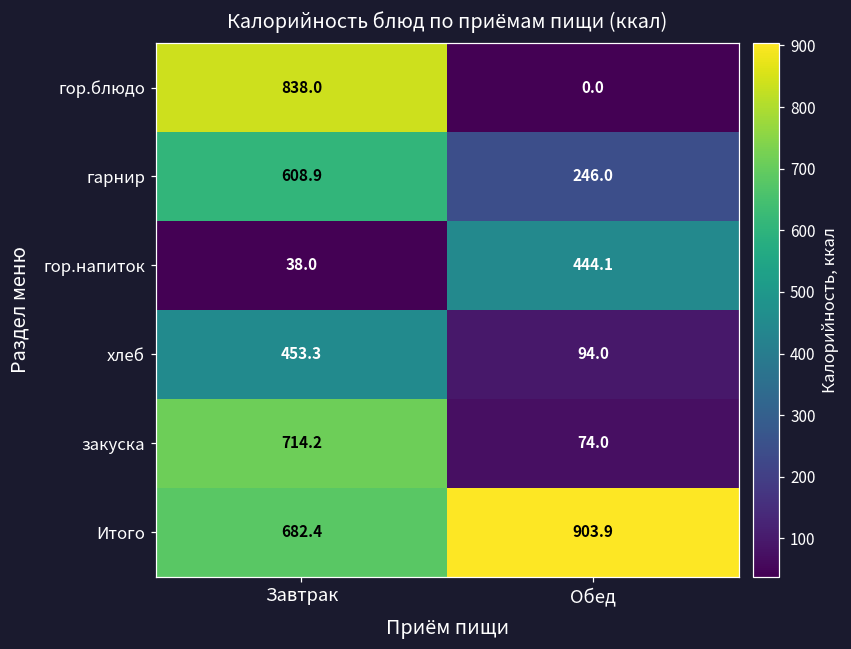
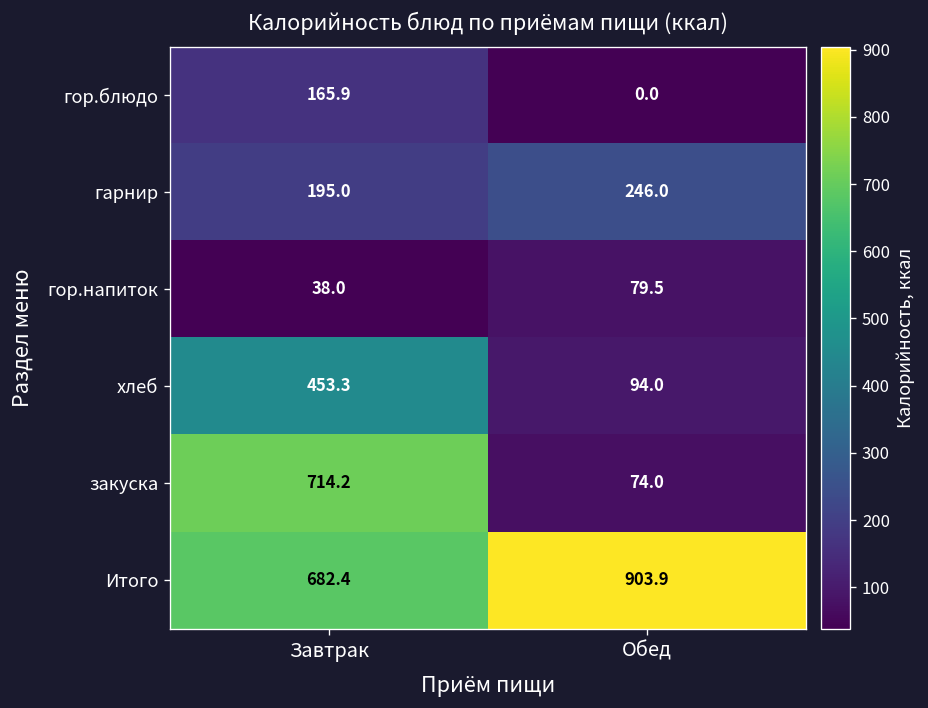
  {
    "гор.блюдо": {
-     "Завтрак": 838.0,
+     "Завтрак": 165.9,
      "Обед": 0.0
    },
    "гарнир": {
-     "Завтрак": 608.9,
+     "Завтрак": 195.0,
      "Обед": 246.0
    },
    "гор.напиток": {
      "Завтрак": 38.0,
-     "Обед": 444.1
+     "Обед": 79.5
    },
    "хлеб": {
      "Завтрак": 453.3,
      "Обед": 94.0
    },
    "закуска": {
      "Завтрак": 714.2,
      "Обед": 74.0
    },
    "Итого": {
      "Завтрак": 682.4,
      "Обед": 903.9
    }
  }
